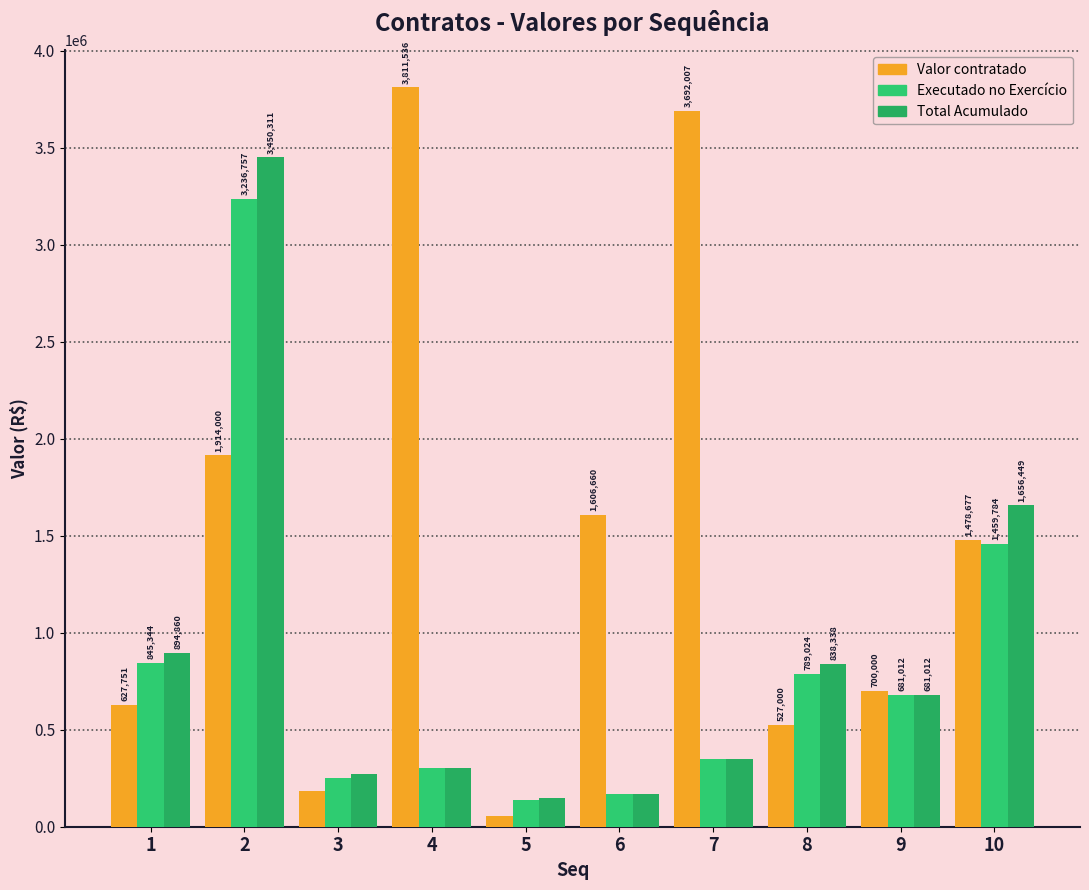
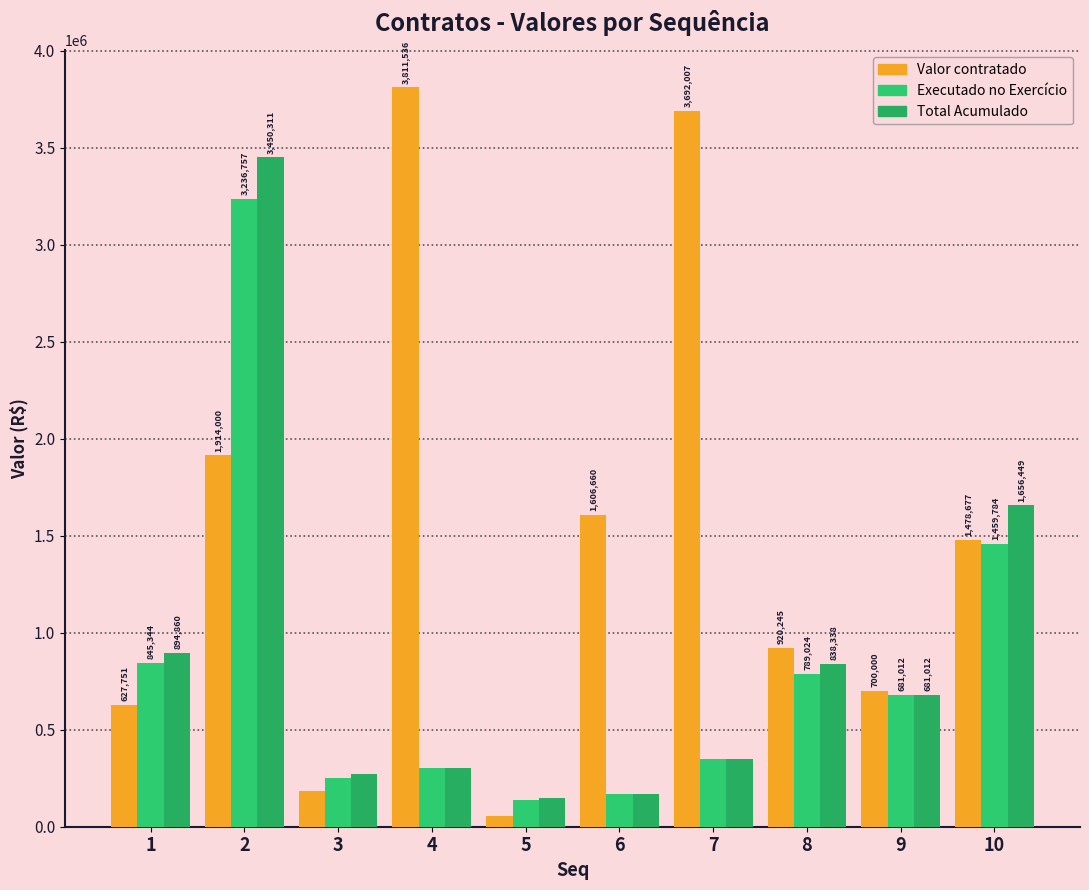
  {
    "Valor contratado": {
      "1": "627,751",
      "2": "1,914,000",
      "4": "3,811,536",
-     "8": "527,000",
+     "8": "920,245",
      "9": "700,000"
    }
  }
